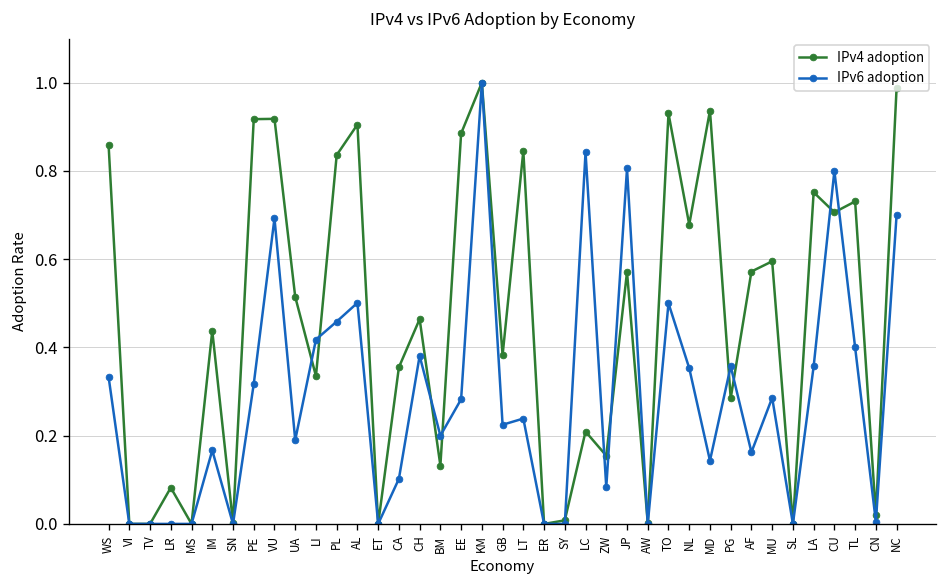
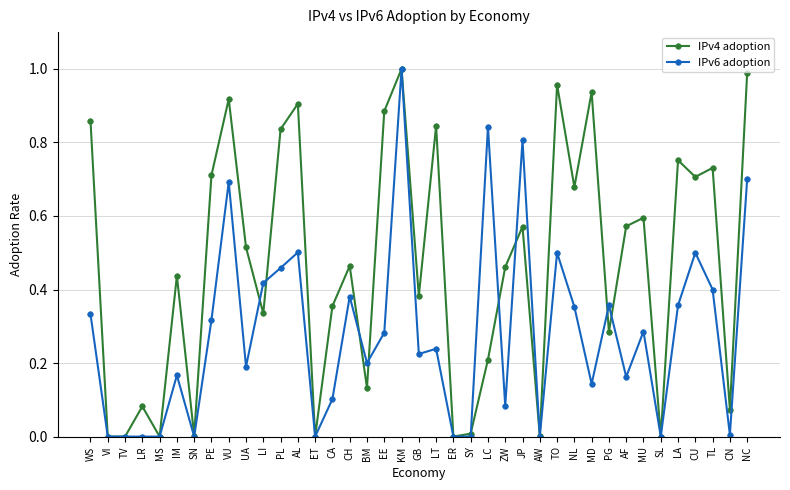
  {
    "IPv4 adoption": {
      "WS": 0.86,
      "LR": 0.08,
      "IM": 0.44,
-     "PE": 0.92,
+     "PE": 0.71,
      "VU": 0.92,
      "UA": 0.51,
      "LI": 0.34,
      "PL": 0.84,
      "AL": 0.91,
      "CA": 0.36,
      "CH": 0.46,
      "BM": 0.13,
      "EE": 0.88,
      "GB": 0.38,
      "LT": 0.85,
      "SY": 0.01,
      "LC": 0.21,
-     "ZW": 0.15,
+     "ZW": 0.46,
      "JP": 0.57,
-     "TO": 0.93,
+     "TO": 0.96,
      "NL": 0.68,
      "MD": 0.94,
      "PG": 0.28,
      "AF": 0.57,
      "MU": 0.60,
      "LA": 0.75,
      "CU": 0.71,
      "TL": 0.73,
-     "CN": 0.02,
+     "CN": 0.07,
      "NC": 0.99
    },
    "IPv6 adoption": {
      "WS": 0.33,
      "LR": 0.0,
      "IM": 0.17,
      "PE": 0.32,
      "VU": 0.69,
      "UA": 0.19,
      "LI": 0.42,
      "PL": 0.46,
      "AL": 0.5,
      "CA": 0.1,
      "CH": 0.38,
      "BM": 0.2,
      "EE": 0.28,
      "GB": 0.22,
      "LT": 0.24,
      "SY": 0.0,
      "LC": 0.84,
      "ZW": 0.08,
      "JP": 0.8,
      "TO": 0.5,
      "NL": 0.35,
      "MD": 0.14,
      "PG": 0.36,
      "AF": 0.16,
      "MU": 0.29,
      "LA": 0.36,
-     "CU": 0.8,
+     "CU": 0.5,
      "TL": 0.4,
      "CN": 0.0,
      "NC": 0.7
    }
  }
